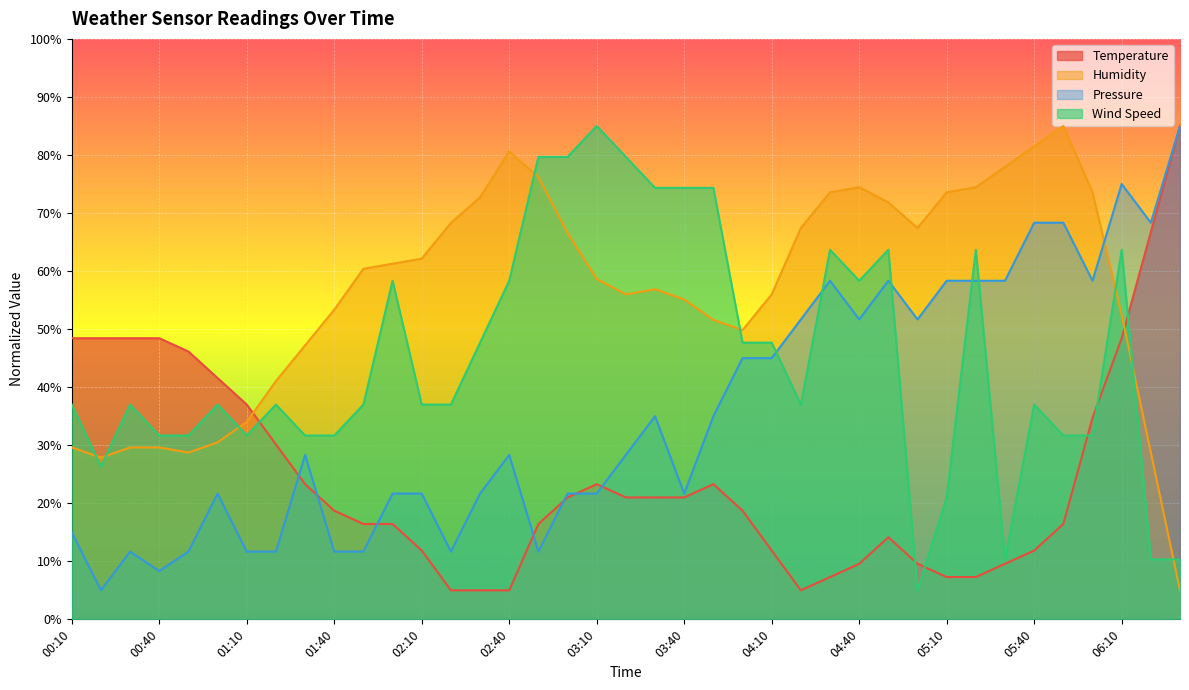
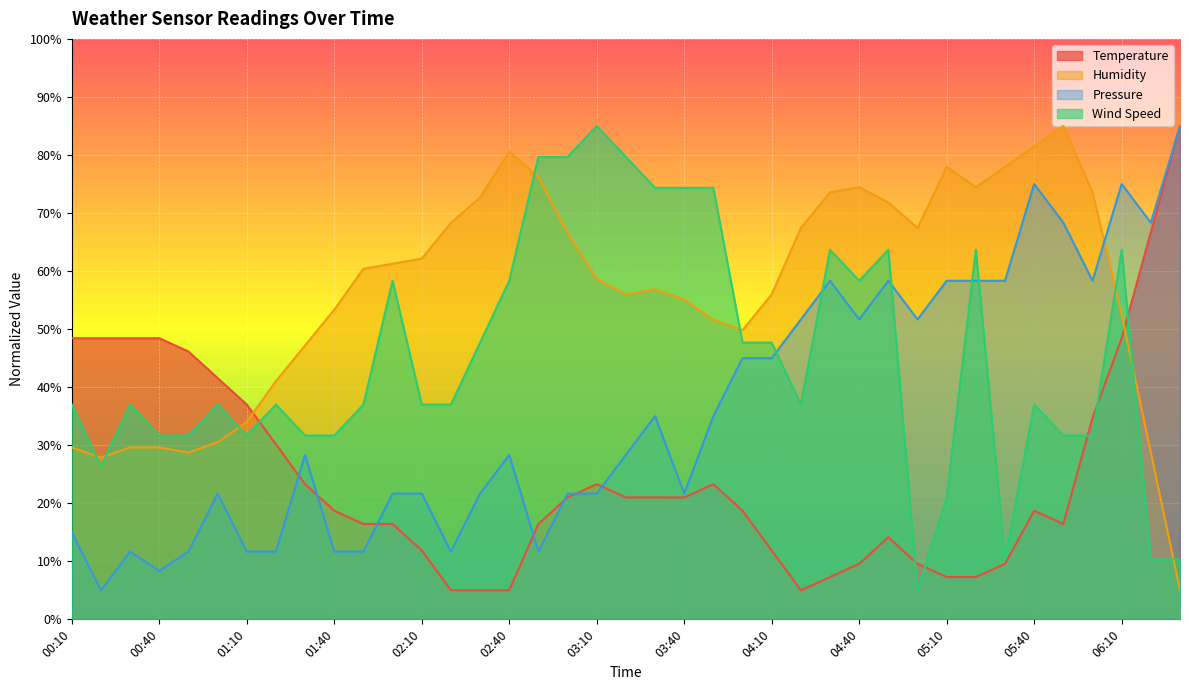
  {
    "Temperature": {
      "00:10": "48%",
      "00:40": "48%",
      "01:10": "37%",
      "01:40": "19%",
      "02:10": "12%",
      "02:40": "5%",
      "03:10": "23%",
      "03:40": "21%",
      "04:10": "12%",
      "04:40": "10%",
      "05:10": "7%",
-     "05:40": "12%",
+     "05:40": "19%",
      "06:10": "48%"
    },
    "Humidity": {
      "00:10": "30%",
      "00:40": "30%",
      "01:10": "34%",
      "01:40": "53%",
      "02:10": "62%",
      "02:40": "81%",
      "03:10": "59%",
      "03:40": "55%",
      "04:10": "56%",
      "04:40": "74%",
-     "05:10": "74%",
+     "05:10": "78%",
      "05:40": "81%",
      "06:10": "52%"
    },
    "Pressure": {
      "00:10": "15%",
      "00:40": "8%",
      "01:10": "12%",
      "01:40": "12%",
      "02:10": "22%",
      "02:40": "28%",
      "03:10": "22%",
      "03:40": "22%",
      "04:10": "45%",
      "04:40": "52%",
      "05:10": "58%",
-     "05:40": "68%",
+     "05:40": "75%",
      "06:10": "75%"
    },
    "Wind Speed": {
      "00:10": "37%",
      "00:40": "32%",
      "01:10": "32%",
      "01:40": "32%",
      "02:10": "37%",
      "02:40": "58%",
      "03:10": "85%",
      "03:40": "74%",
      "04:10": "48%",
      "04:40": "58%",
      "05:10": "21%",
      "05:40": "37%",
      "06:10": "64%"
    }
  }
